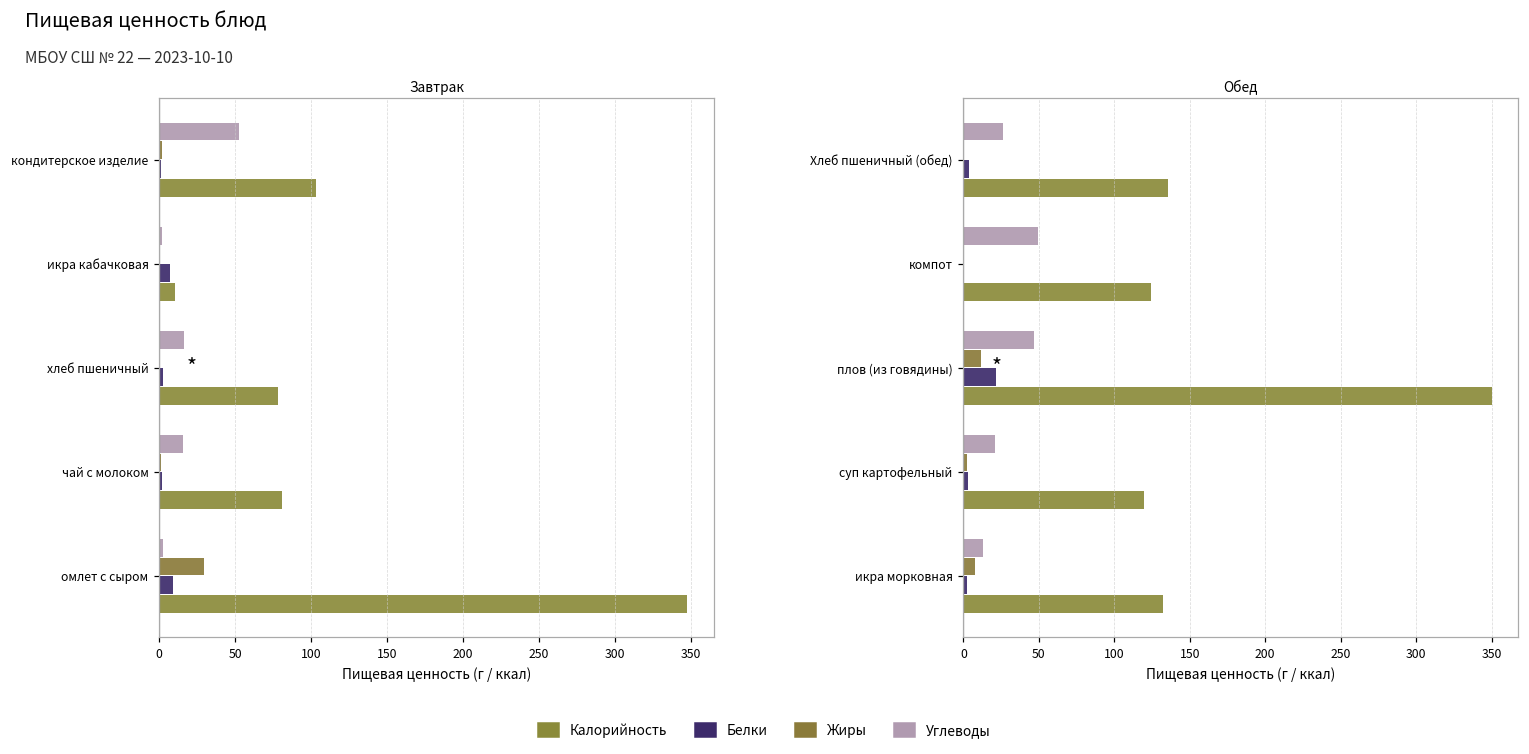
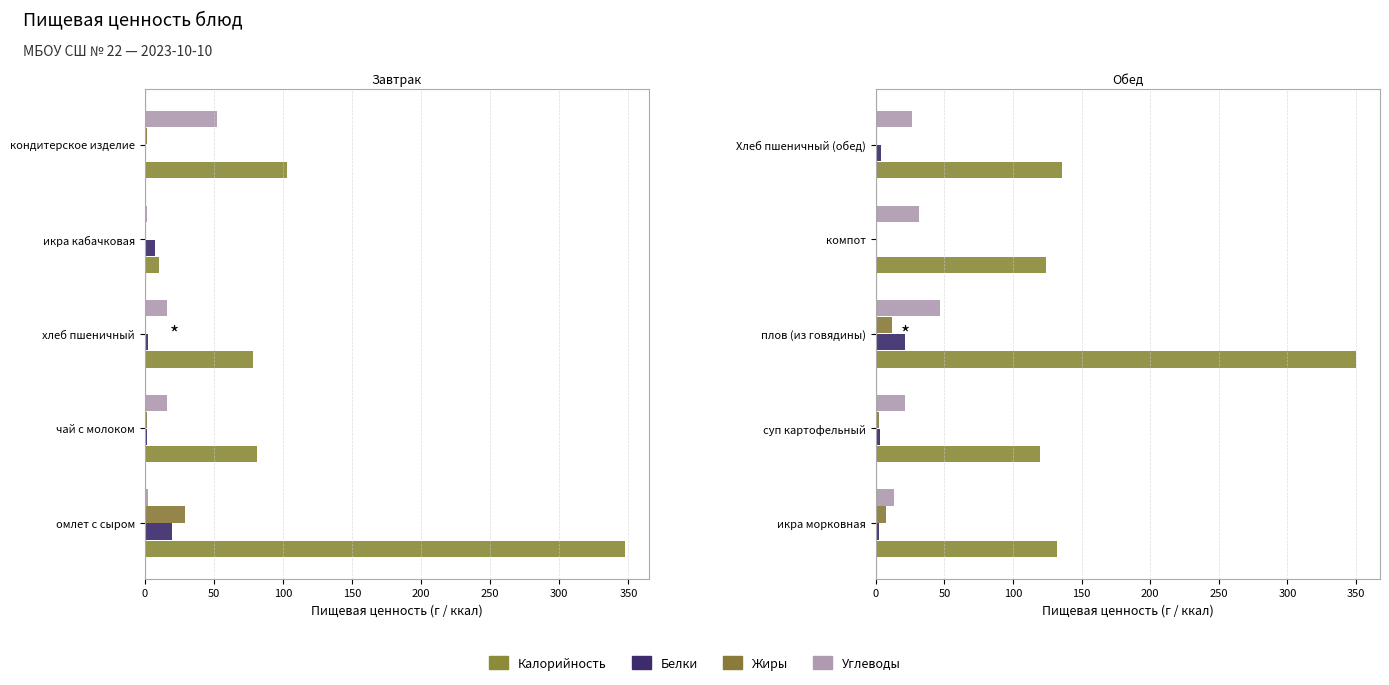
  {
    "Завтрак": {
      "Белки": {
        "икра кабачковая": 7,
        "хлеб пшеничный": 2,
-       "омлет с сыром": 9
+       "омлет с сыром": 20
      },
      "Углеводы": {
        "кондитерское изделие": 52,
        "икра кабачковая": 2,
        "хлеб пшеничный": 16,
        "чай с молоком": 16,
        "омлет с сыром": 3
      }
    },
    "Обед": {
      "Белки": {
        "Хлеб пшеничный (обед)": 4,
        "плов (из говядины)": 22,
        "суп картофельный": 3,
        "икра морковная": 2
      },
      "Углеводы": {
        "Хлеб пшеничный (обед)": 26,
-       "компот": 50,
+       "компот": 31,
        "плов (из говядины)": 47,
        "суп картофельный": 21,
        "икра морковная": 13
      }
    }
  }
